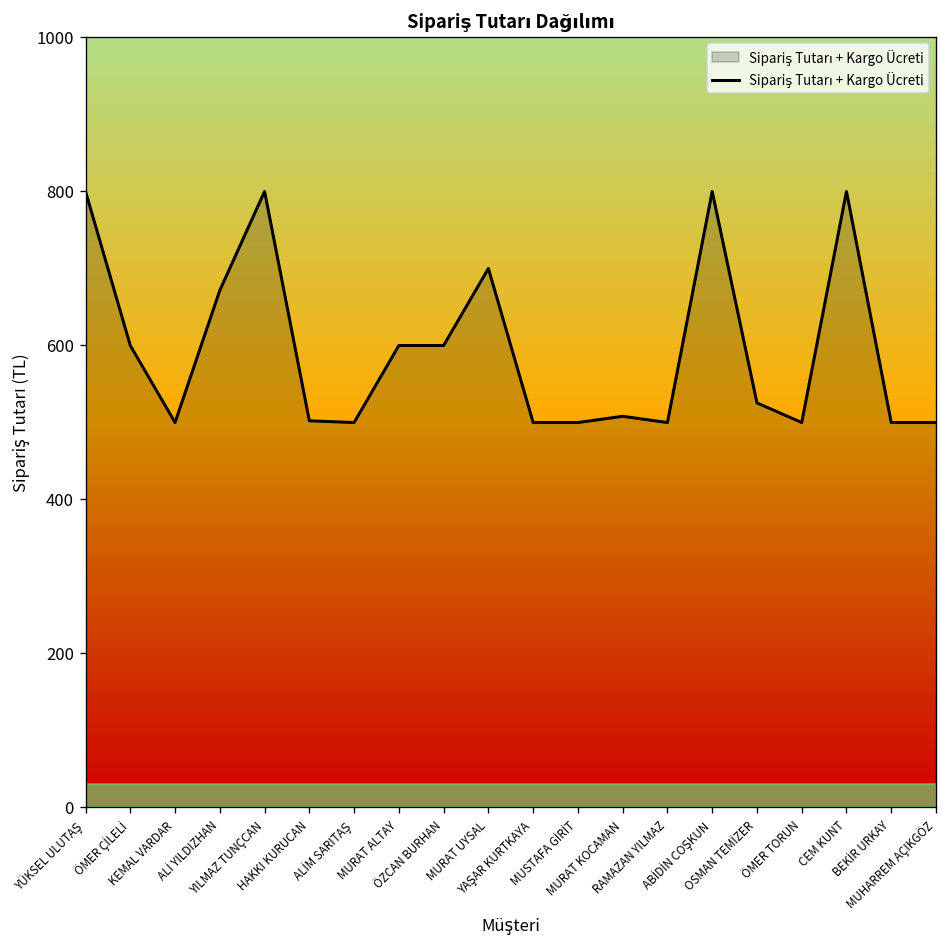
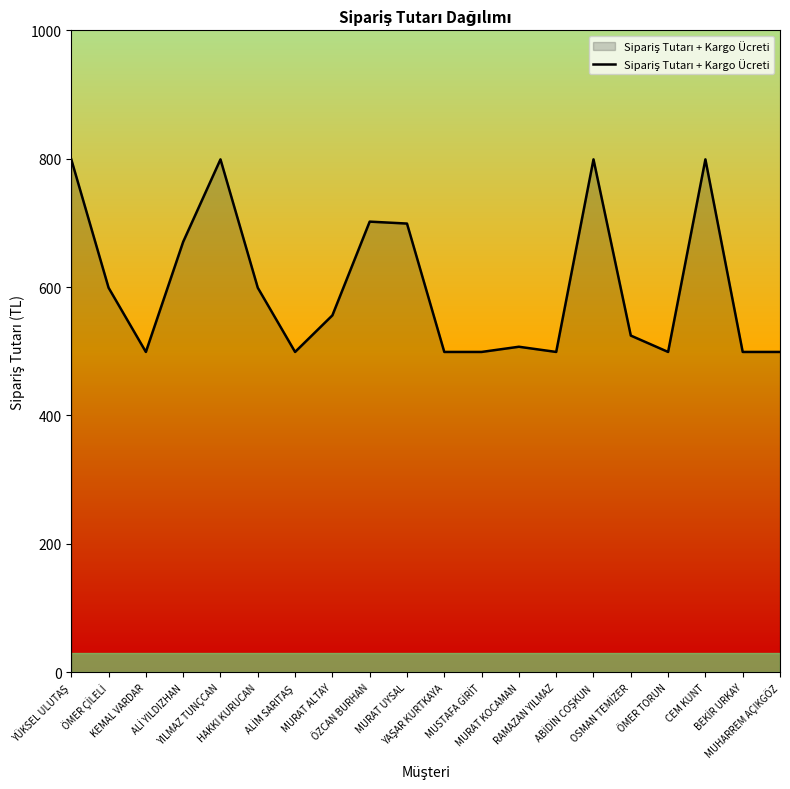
  {
    "YÜKSEL ULUTAŞ": 800,
    "ÖMER ÇİLELİ": 600,
    "KEMAL VARDAR": 500,
    "ALİ YILDIZHAN": 670,
    "YILMAZ TUNÇCAN": 800,
-   "HAKKI KURUCAN": 500,
+   "HAKKI KURUCAN": 600,
    "ALİM SARITAŞ": 500,
-   "MURAT ALTAY": 600,
-   "ÖZCAN BURHAN": 600,
+   "MURAT ALTAY": 560,
+   "ÖZCAN BURHAN": 700,
    "MURAT UYSAL": 700,
    "YAŞAR KURTKAYA": 500,
    "MUSTAFA GİRİT": 500,
    "MURAT KOCAMAN": 510,
    "RAMAZAN YILMAZ": 500,
    "ABİDİN COŞKUN": 800,
    "OSMAN TEMİZER": 520,
    "ÖMER TORUN": 500,
    "CEM KUNT": 800,
    "BEKİR URKAY": 500,
    "MUHARREM AÇIKGÖZ": 500
  }
